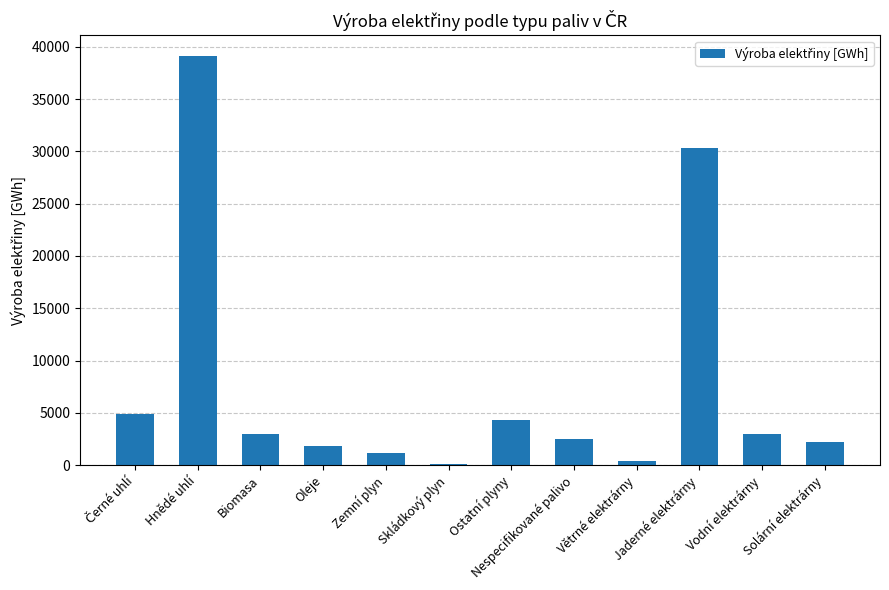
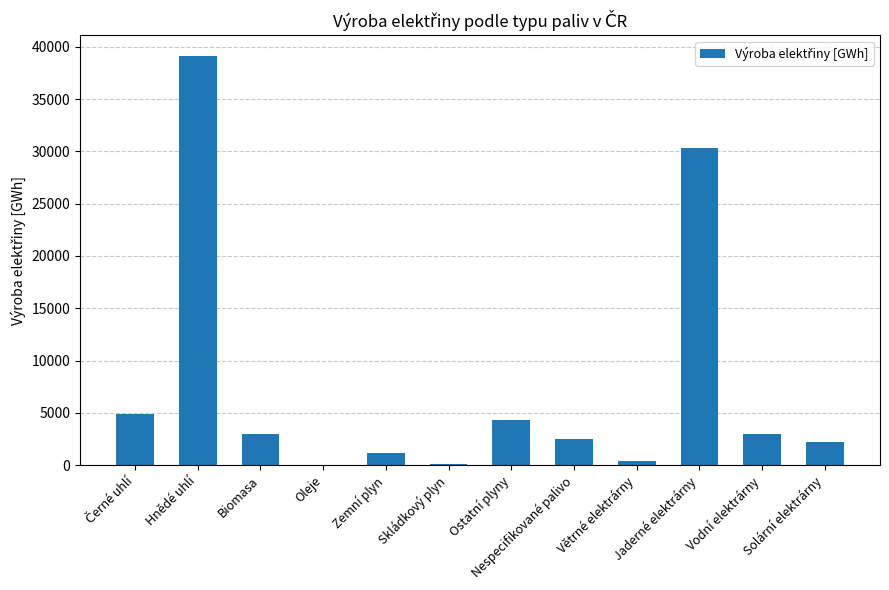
  {
    "Černé uhlí": 4900,
    "Hnědé uhlí": 39100,
    "Biomasa": 3000,
-   "Oleje": 1800,
+   "Oleje": 0,
    "Zemní plyn": 1100,
    "Ostatní plyny": 4300,
    "Nespecifikované palivo": 2500,
    "Větrné elektrárny": 400,
    "Jaderné elektrárny": 30300,
    "Vodní elektrárny": 3000,
    "Solární elektrárny": 2200
  }
